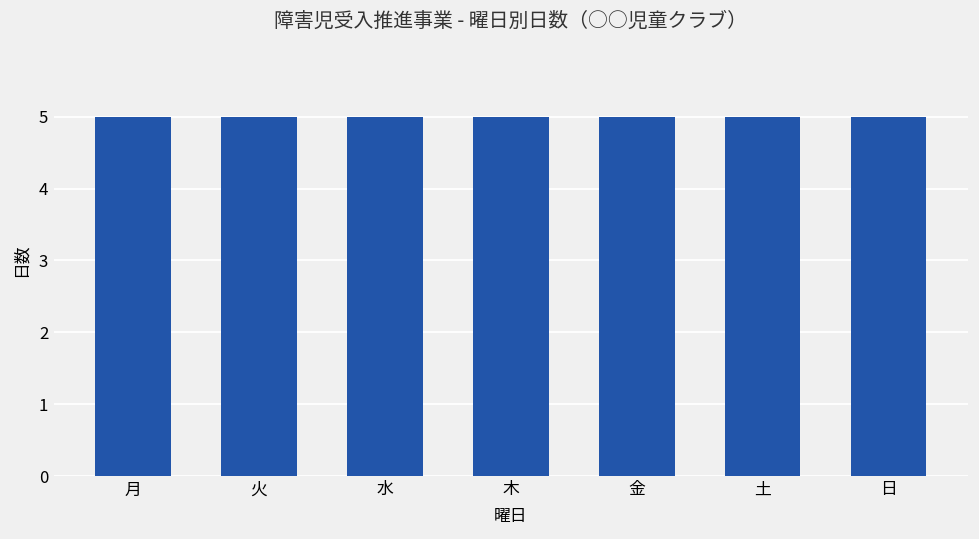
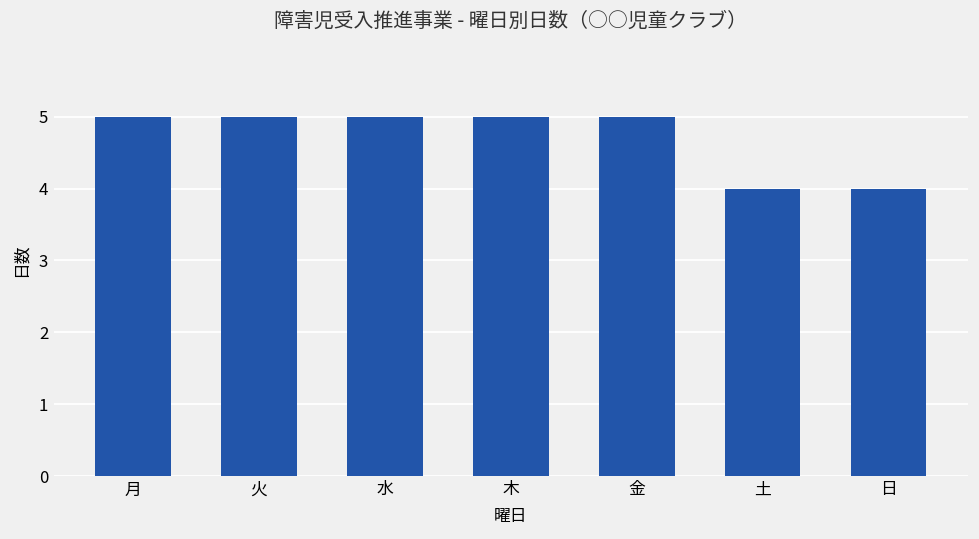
  {
    "月": 5,
    "火": 5,
    "水": 5,
    "木": 5,
    "金": 5,
-   "土": 5,
-   "日": 5
+   "土": 4,
+   "日": 4
  }
